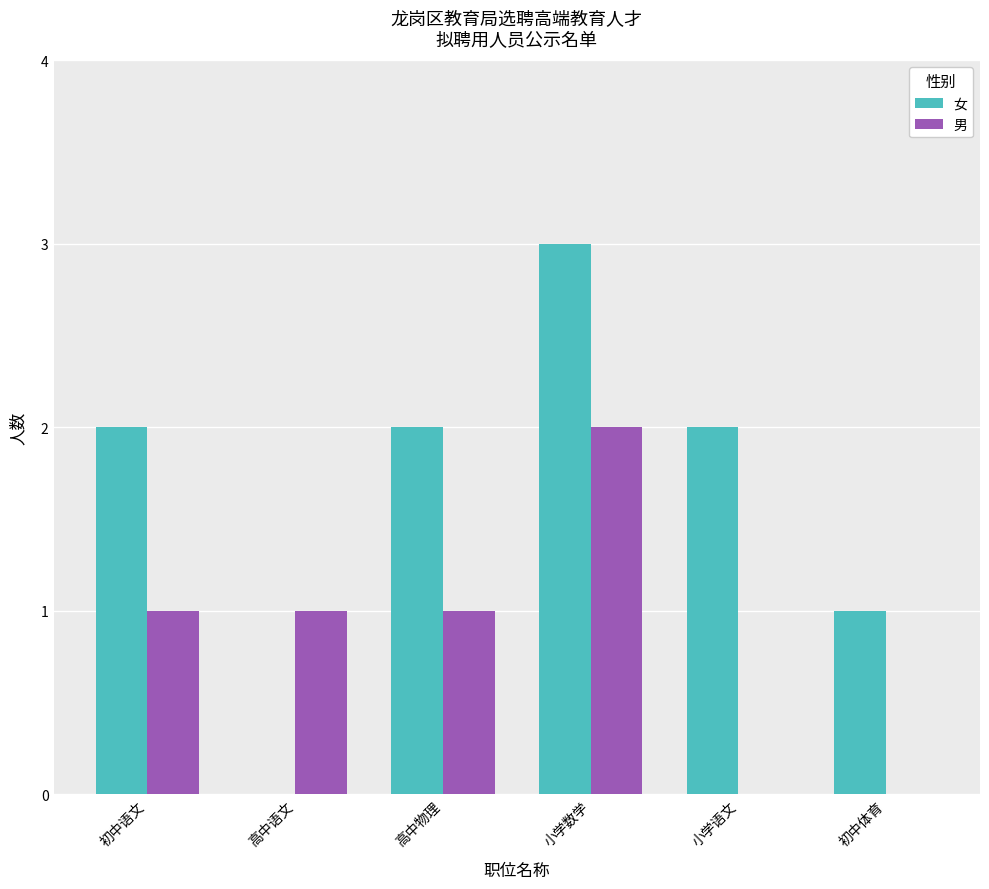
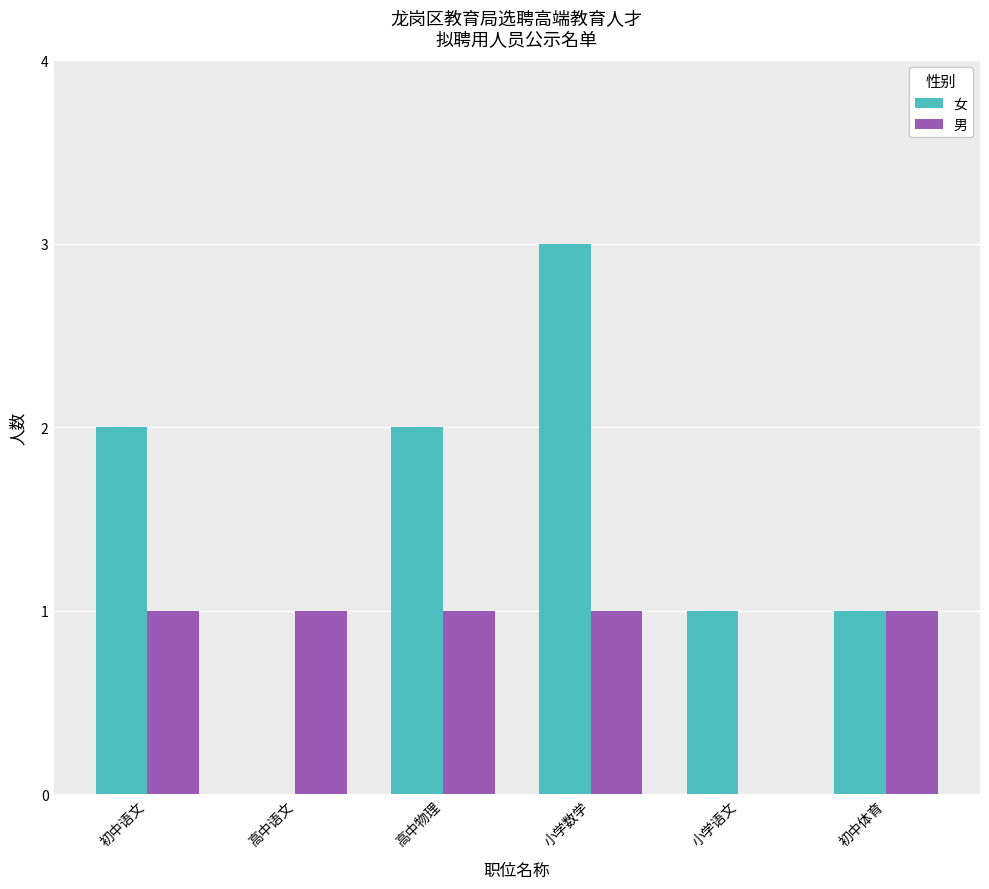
  {
    "女": {
      "初中语文": 2,
      "高中语文": 0,
      "高中物理": 2,
      "小学数学": 3,
-     "小学语文": 2,
+     "小学语文": 1,
      "初中体育": 1
    },
    "男": {
      "初中语文": 1,
      "高中语文": 1,
      "高中物理": 1,
-     "小学数学": 2,
+     "小学数学": 1,
      "小学语文": 0,
-     "初中体育": 0
+     "初中体育": 1
    }
  }
